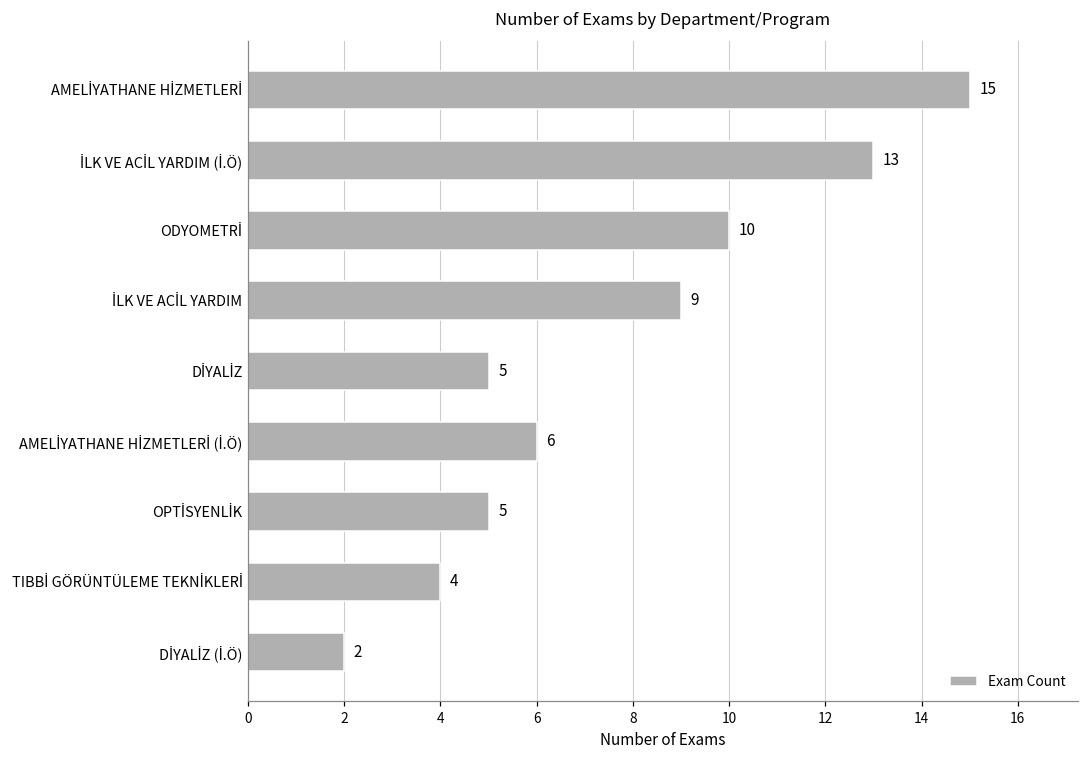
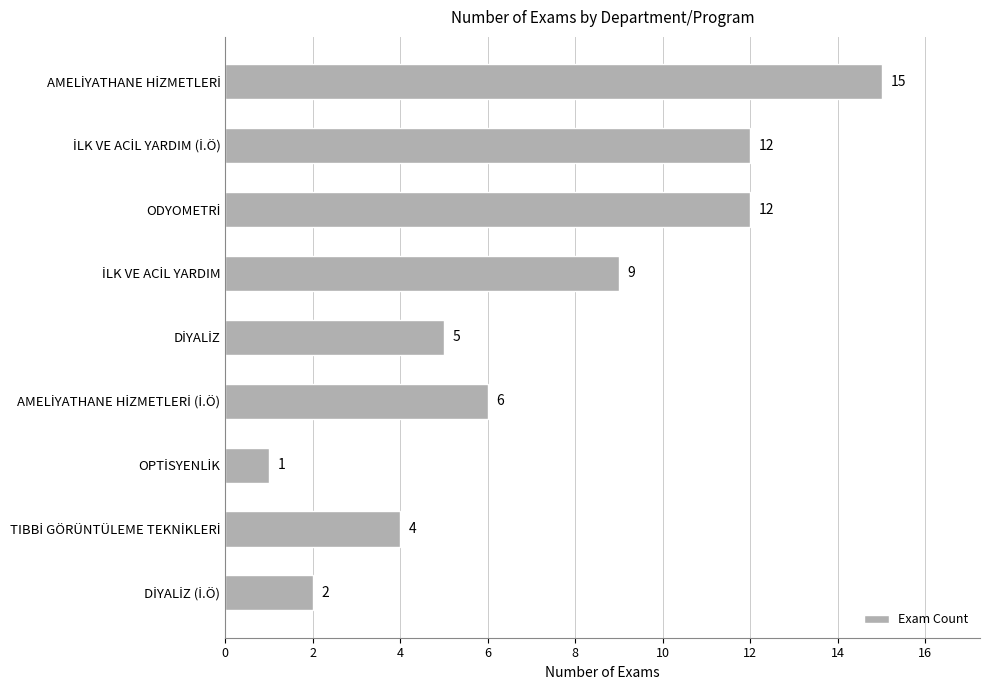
  {
    "AMELİYATHANE HİZMETLERİ": 15,
-   "İLK VE ACİL YARDIM (İ.Ö)": 13,
-   "ODYOMETRİ": 10,
+   "İLK VE ACİL YARDIM (İ.Ö)": 12,
+   "ODYOMETRİ": 12,
    "İLK VE ACİL YARDIM": 9,
    "DİYALİZ": 5,
    "AMELİYATHANE HİZMETLERİ (İ.Ö)": 6,
-   "OPTİSYENLİK": 5,
+   "OPTİSYENLİK": 1,
    "TIBBİ GÖRÜNTÜLEME TEKNİKLERİ": 4,
    "DİYALİZ (İ.Ö)": 2
  }
